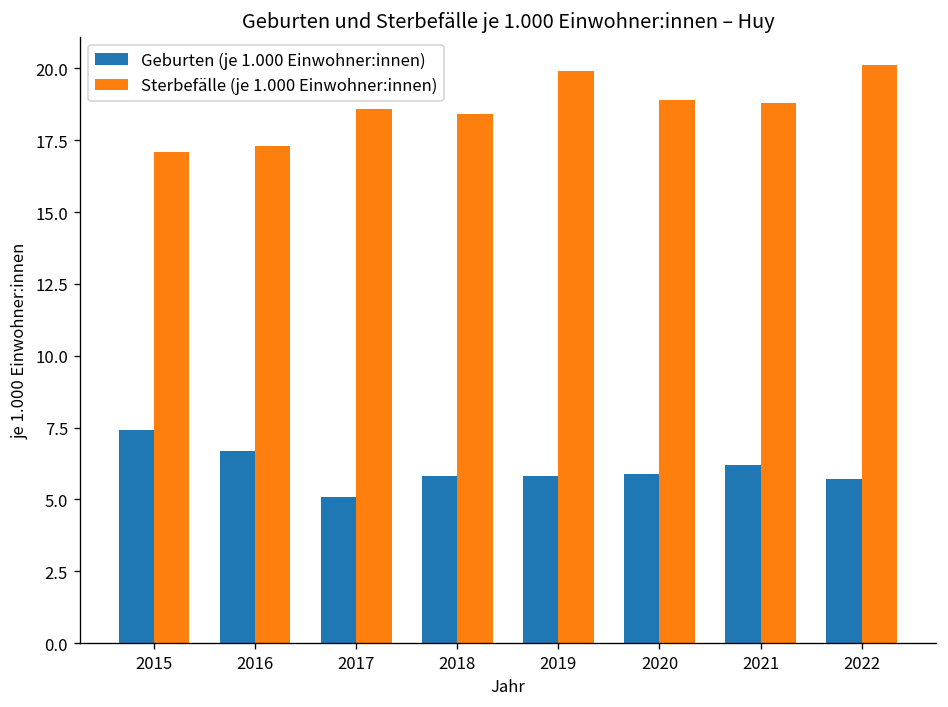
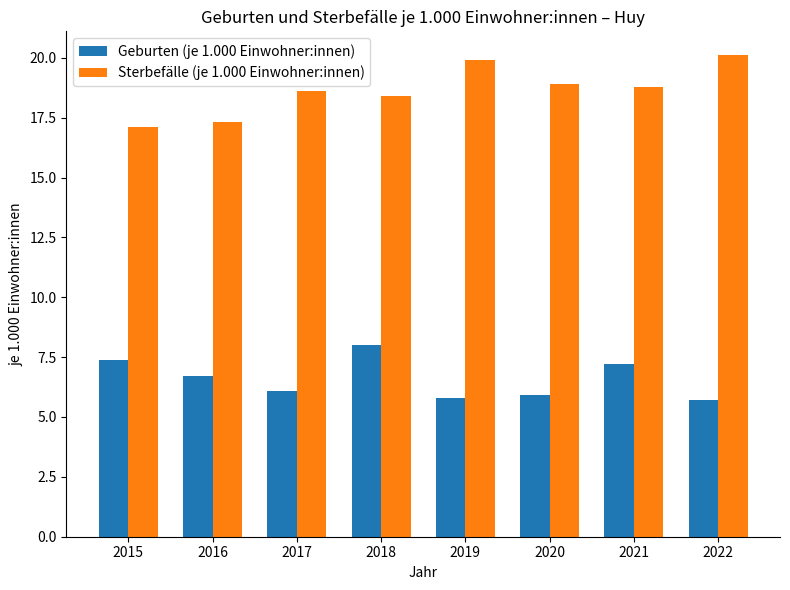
  {
    "Geburten (je 1.000 Einwohner:innen)": {
      "2015": 7.4,
      "2016": 6.7,
-     "2017": 5.1,
-     "2018": 5.8,
+     "2017": 6.1,
+     "2018": 8.0,
      "2019": 5.8,
      "2020": 5.9,
-     "2021": 6.2,
+     "2021": 7.2,
      "2022": 5.7
    },
    "Sterbefälle (je 1.000 Einwohner:innen)": {
      "2015": 17.1,
      "2016": 17.3,
      "2017": 18.6,
      "2018": 18.4,
      "2019": 19.9,
      "2020": 18.9,
      "2021": 18.8,
      "2022": 20.1
    }
  }
